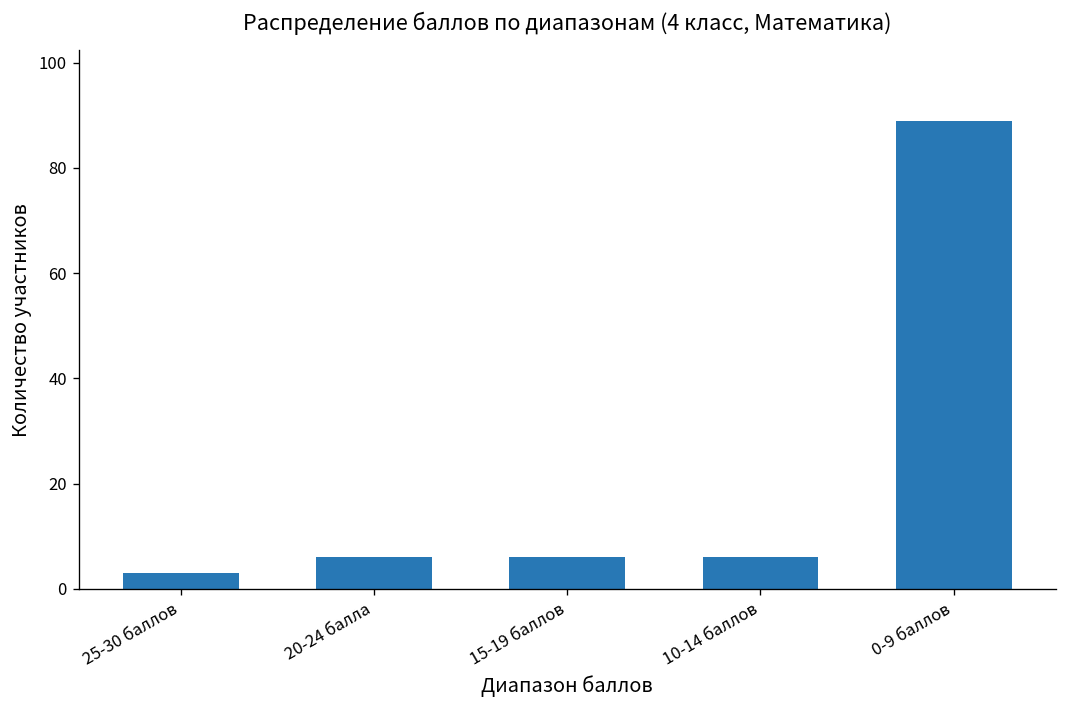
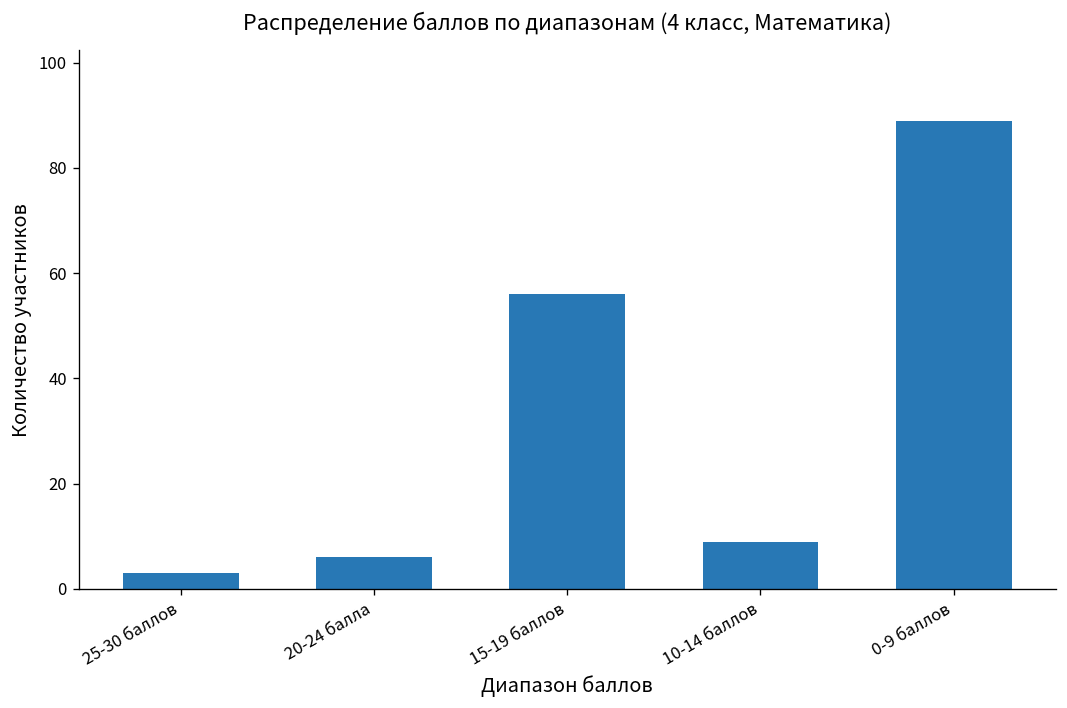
  {
    "25-30 баллов": 3,
    "20-24 балла": 6,
-   "15-19 баллов": 6,
-   "10-14 баллов": 6,
+   "15-19 баллов": 56,
+   "10-14 баллов": 9,
    "0-9 баллов": 89
  }
